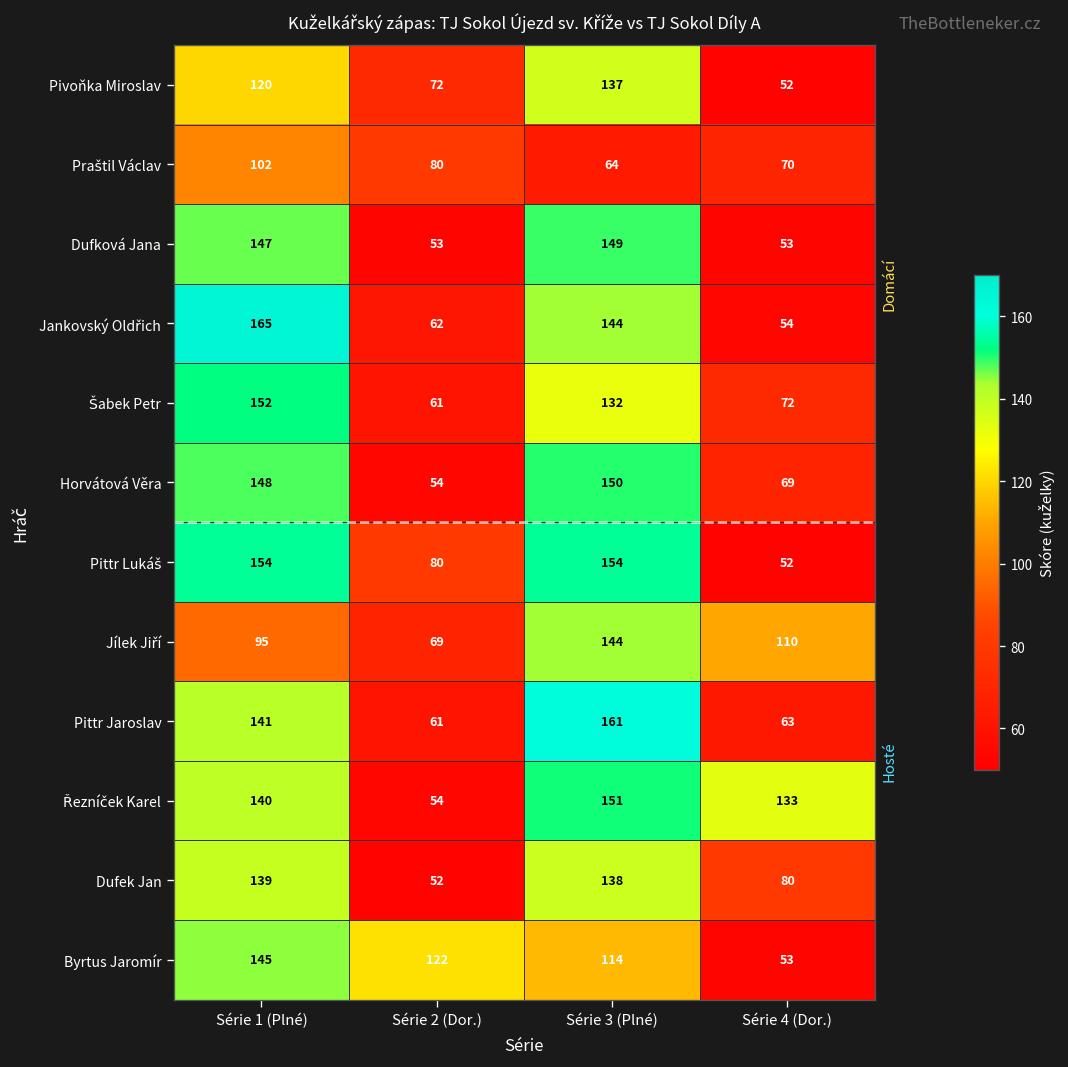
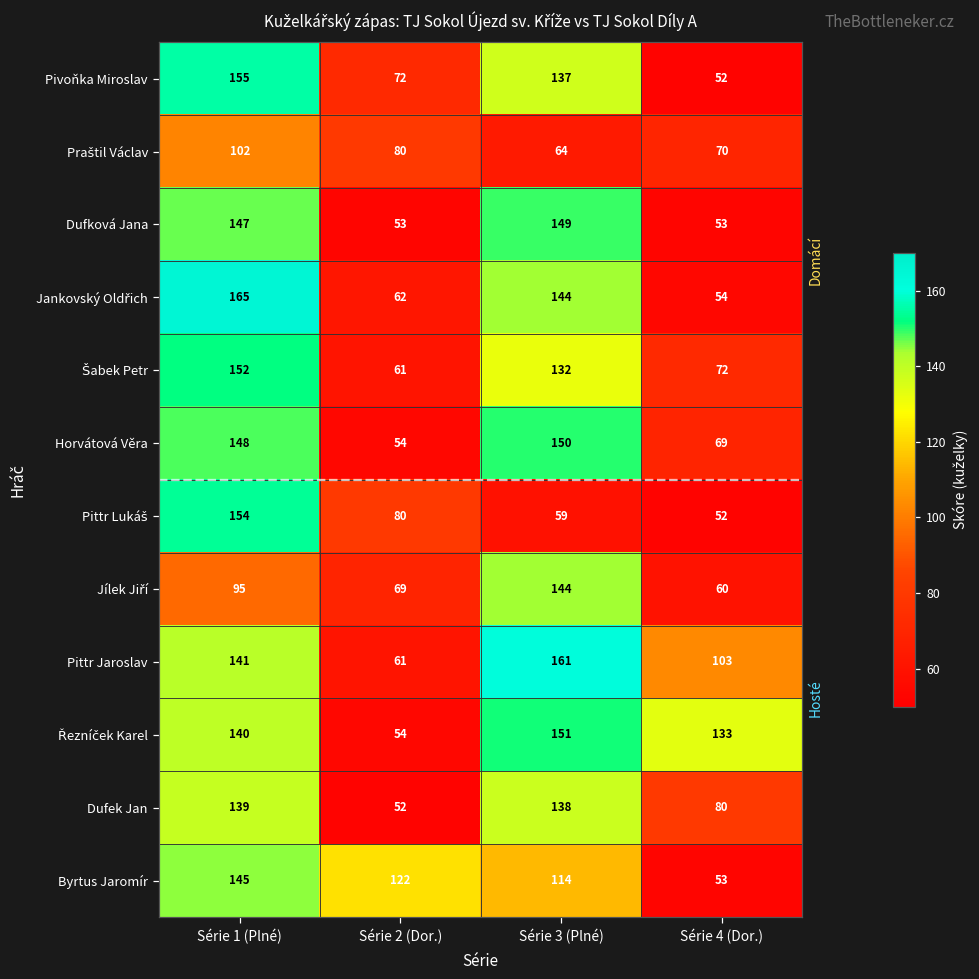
  {
    "Pivoňka Miroslav": {
-     "Série 1 (Plné)": 120,
+     "Série 1 (Plné)": 155,
      "Série 2 (Dor.)": 72,
      "Série 3 (Plné)": 137,
      "Série 4 (Dor.)": 52
    },
    "Praštil Václav": {
      "Série 1 (Plné)": 102,
      "Série 2 (Dor.)": 80,
      "Série 3 (Plné)": 64,
      "Série 4 (Dor.)": 70
    },
    "Dufková Jana": {
      "Série 1 (Plné)": 147,
      "Série 2 (Dor.)": 53,
      "Série 3 (Plné)": 149,
      "Série 4 (Dor.)": 53
    },
    "Jankovský Oldřich": {
      "Série 1 (Plné)": 165,
      "Série 2 (Dor.)": 62,
      "Série 3 (Plné)": 144,
      "Série 4 (Dor.)": 54
    },
    "Šabek Petr": {
      "Série 1 (Plné)": 152,
      "Série 2 (Dor.)": 61,
      "Série 3 (Plné)": 132,
      "Série 4 (Dor.)": 72
    },
    "Horvátová Věra": {
      "Série 1 (Plné)": 148,
      "Série 2 (Dor.)": 54,
      "Série 3 (Plné)": 150,
      "Série 4 (Dor.)": 69
    },
    "Pittr Lukáš": {
      "Série 1 (Plné)": 154,
      "Série 2 (Dor.)": 80,
-     "Série 3 (Plné)": 154,
+     "Série 3 (Plné)": 59,
      "Série 4 (Dor.)": 52
    },
    "Jílek Jiří": {
      "Série 1 (Plné)": 95,
      "Série 2 (Dor.)": 69,
      "Série 3 (Plné)": 144,
-     "Série 4 (Dor.)": 110
+     "Série 4 (Dor.)": 60
    },
    "Pittr Jaroslav": {
      "Série 1 (Plné)": 141,
      "Série 2 (Dor.)": 61,
      "Série 3 (Plné)": 161,
-     "Série 4 (Dor.)": 63
+     "Série 4 (Dor.)": 103
    },
    "Řezníček Karel": {
      "Série 1 (Plné)": 140,
      "Série 2 (Dor.)": 54,
      "Série 3 (Plné)": 151,
      "Série 4 (Dor.)": 133
    },
    "Dufek Jan": {
      "Série 1 (Plné)": 139,
      "Série 2 (Dor.)": 52,
      "Série 3 (Plné)": 138,
      "Série 4 (Dor.)": 80
    },
    "Byrtus Jaromír": {
      "Série 1 (Plné)": 145,
      "Série 2 (Dor.)": 122,
      "Série 3 (Plné)": 114,
      "Série 4 (Dor.)": 53
    }
  }
